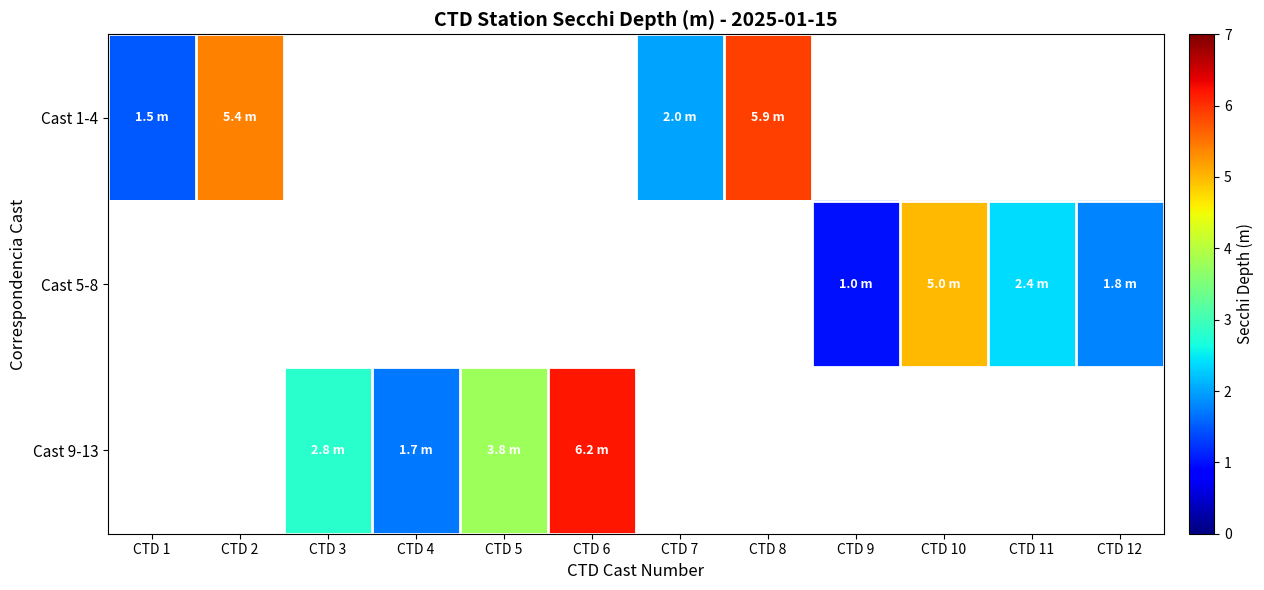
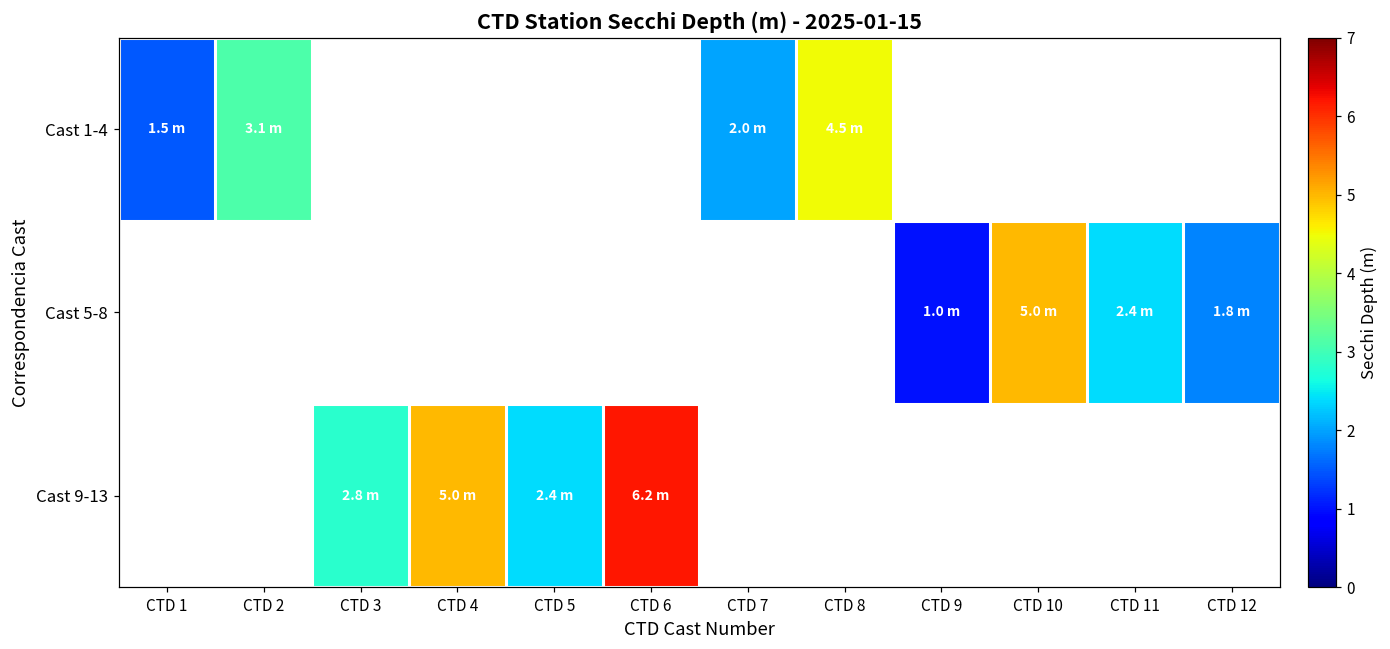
  {
    "Cast 1-4": {
      "CTD 1": 1.5,
-     "CTD 2": 5.4,
+     "CTD 2": 3.1,
      "CTD 7": 2.0,
-     "CTD 8": 5.9
+     "CTD 8": 4.5
    },
    "Cast 5-8": {
      "CTD 9": 1.0,
      "CTD 10": 5.0,
      "CTD 11": 2.4,
      "CTD 12": 1.8
    },
    "Cast 9-13": {
      "CTD 3": 2.8,
-     "CTD 4": 1.7,
-     "CTD 5": 3.8,
+     "CTD 4": 5.0,
+     "CTD 5": 2.4,
      "CTD 6": 6.2
    }
  }
